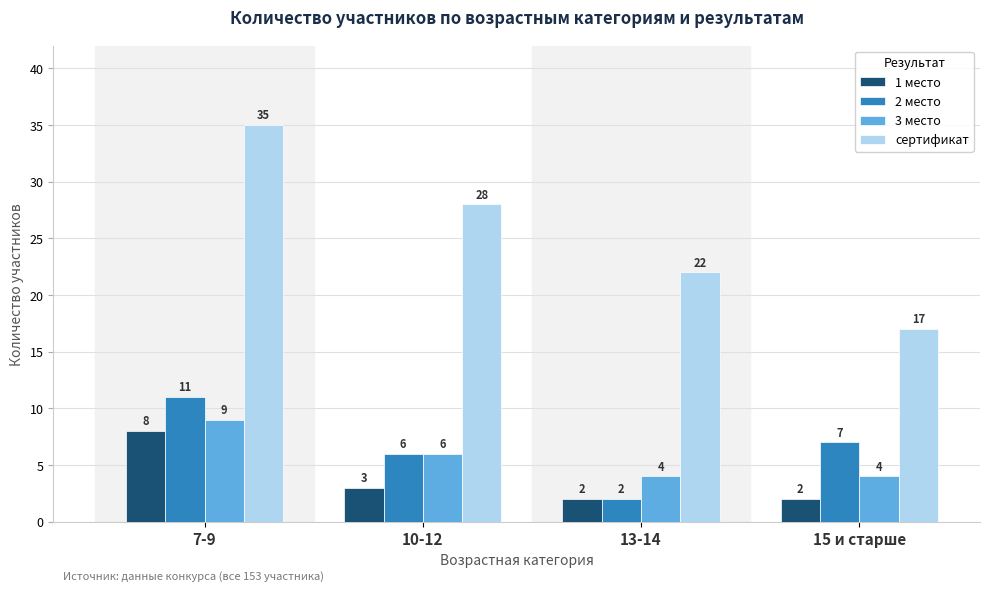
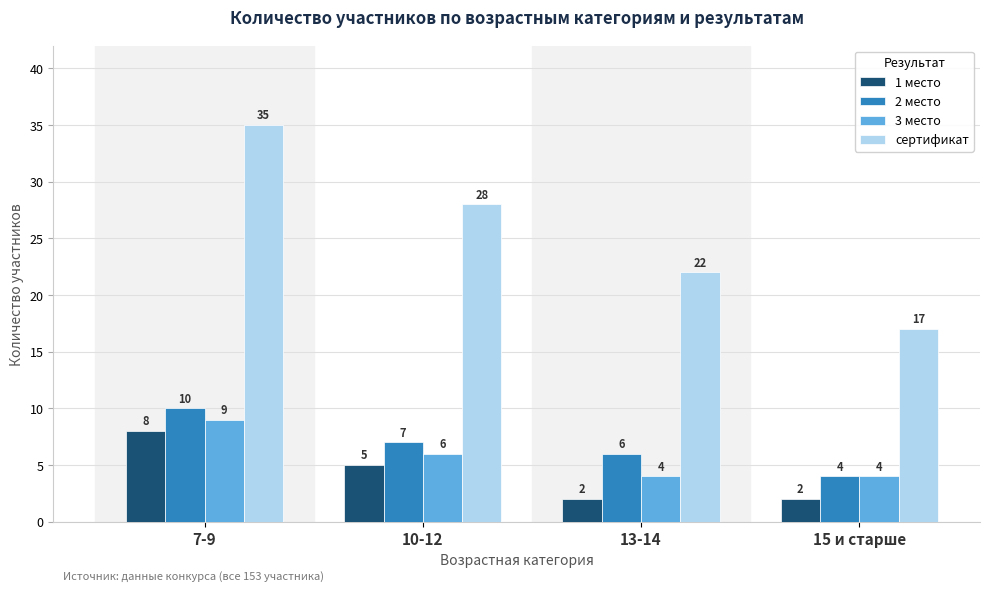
  {
    "1 место": {
      "7-9": 8,
-     "10-12": 3,
+     "10-12": 5,
      "13-14": 2,
      "15 и старше": 2
    },
    "2 место": {
-     "7-9": 11,
-     "10-12": 6,
-     "13-14": 2,
-     "15 и старше": 7
+     "7-9": 10,
+     "10-12": 7,
+     "13-14": 6,
+     "15 и старше": 4
    },
    "3 место": {
      "7-9": 9,
      "10-12": 6,
      "13-14": 4,
      "15 и старше": 4
    },
    "сертификат": {
      "7-9": 35,
      "10-12": 28,
      "13-14": 22,
      "15 и старше": 17
    }
  }
